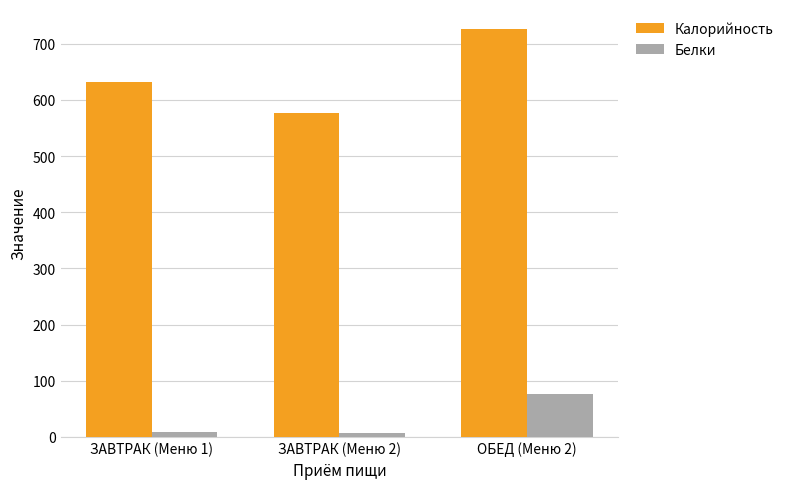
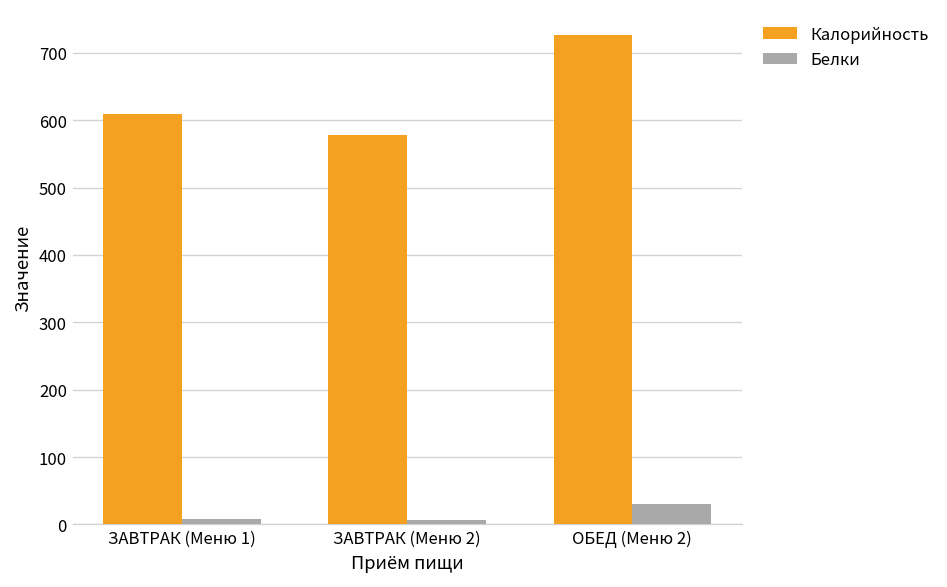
  {
    "Калорийность": {
-     "ЗАВТРАК (Меню 1)": 630,
+     "ЗАВТРАК (Меню 1)": 610,
      "ЗАВТРАК (Меню 2)": 580,
      "ОБЕД (Меню 2)": 730
    },
    "Белки": {
      "ЗАВТРАК (Меню 1)": 10,
      "ЗАВТРАК (Меню 2)": 10,
-     "ОБЕД (Меню 2)": 80
+     "ОБЕД (Меню 2)": 30
    }
  }
